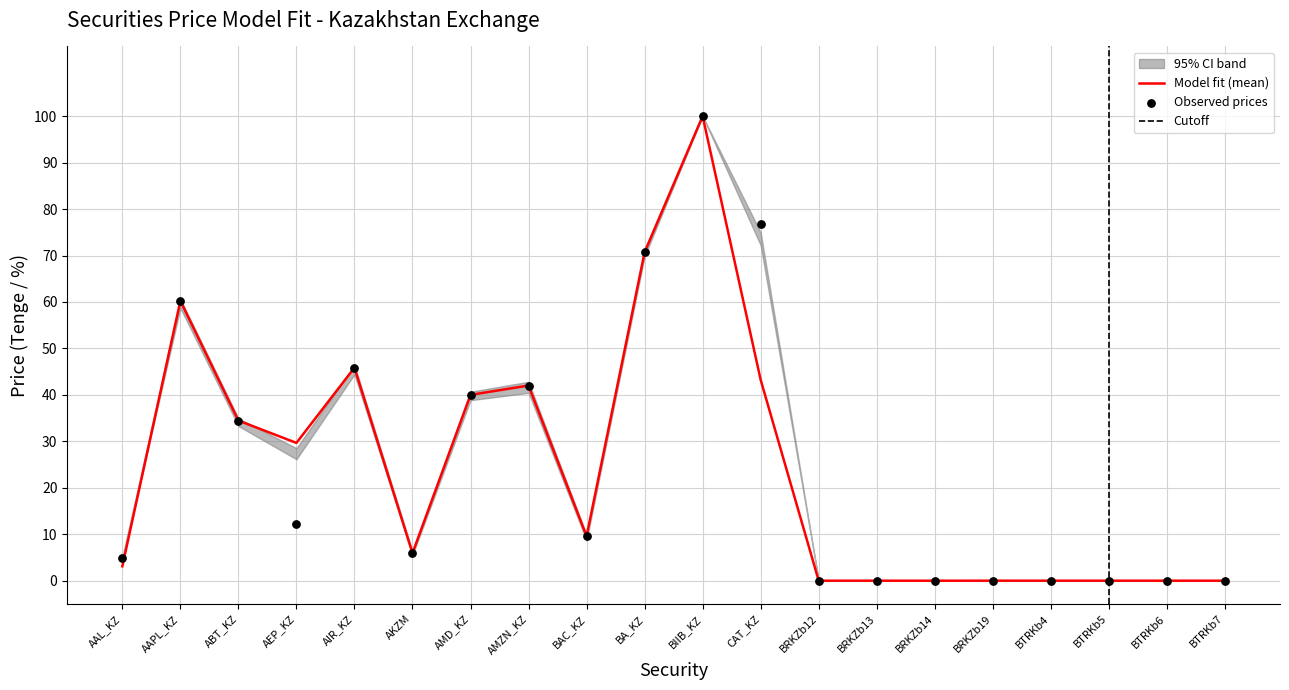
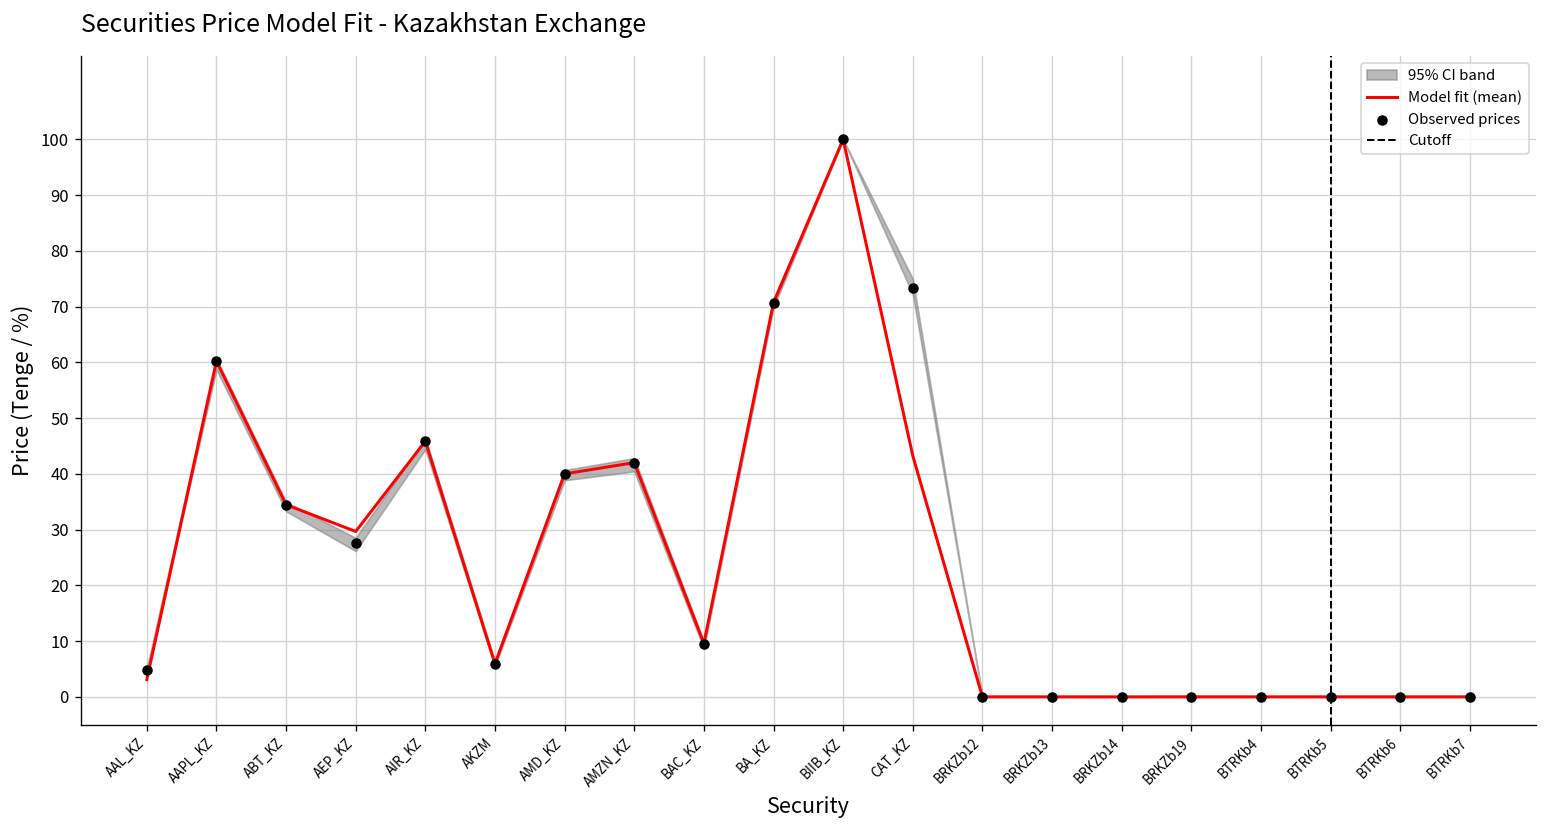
  {
    "Model fit (mean)": {
      "AAL_KZ": 3,
      "AEP_KZ": 30,
      "CAT_KZ": 43
    },
    "Observed prices": {
-     "AEP_KZ": 12,
-     "CAT_KZ": 77
+     "AEP_KZ": 28,
+     "CAT_KZ": 73
    }
  }
